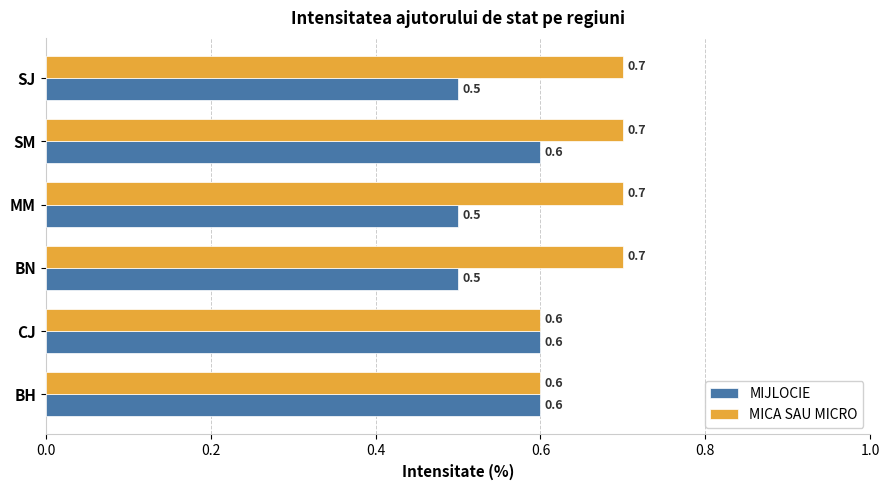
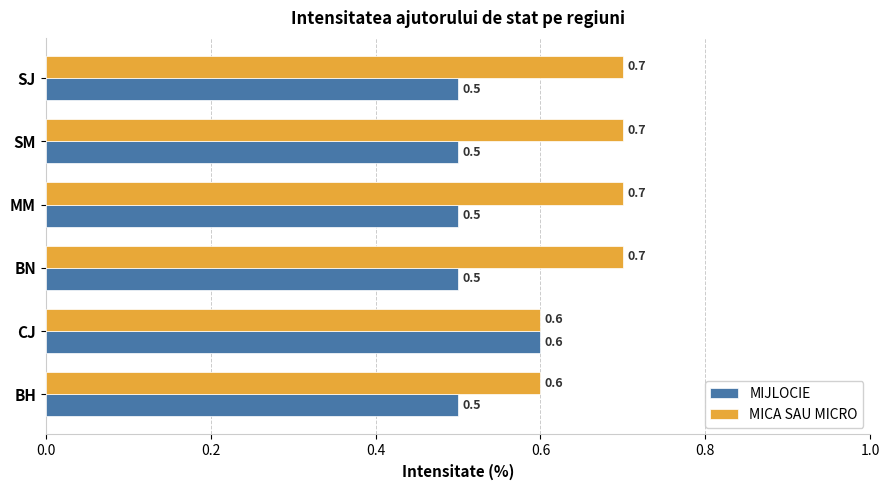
  {
    "MIJLOCIE": {
      "SJ": 0.5,
-     "SM": 0.6,
+     "SM": 0.5,
      "MM": 0.5,
      "BN": 0.5,
      "CJ": 0.6,
-     "BH": 0.6
+     "BH": 0.5
    },
    "MICA SAU MICRO": {
      "SJ": 0.7,
      "SM": 0.7,
      "MM": 0.7,
      "BN": 0.7,
      "CJ": 0.6,
      "BH": 0.6
    }
  }
